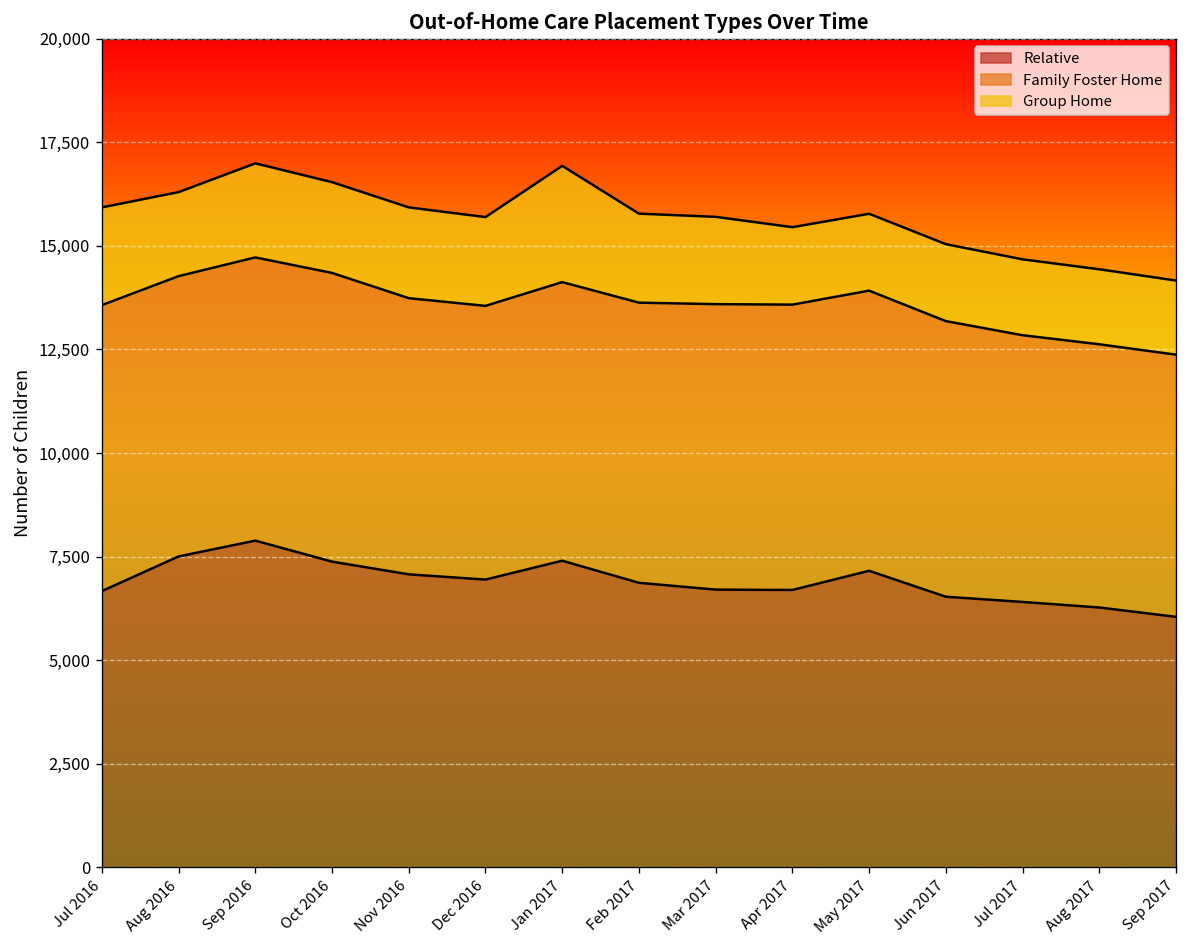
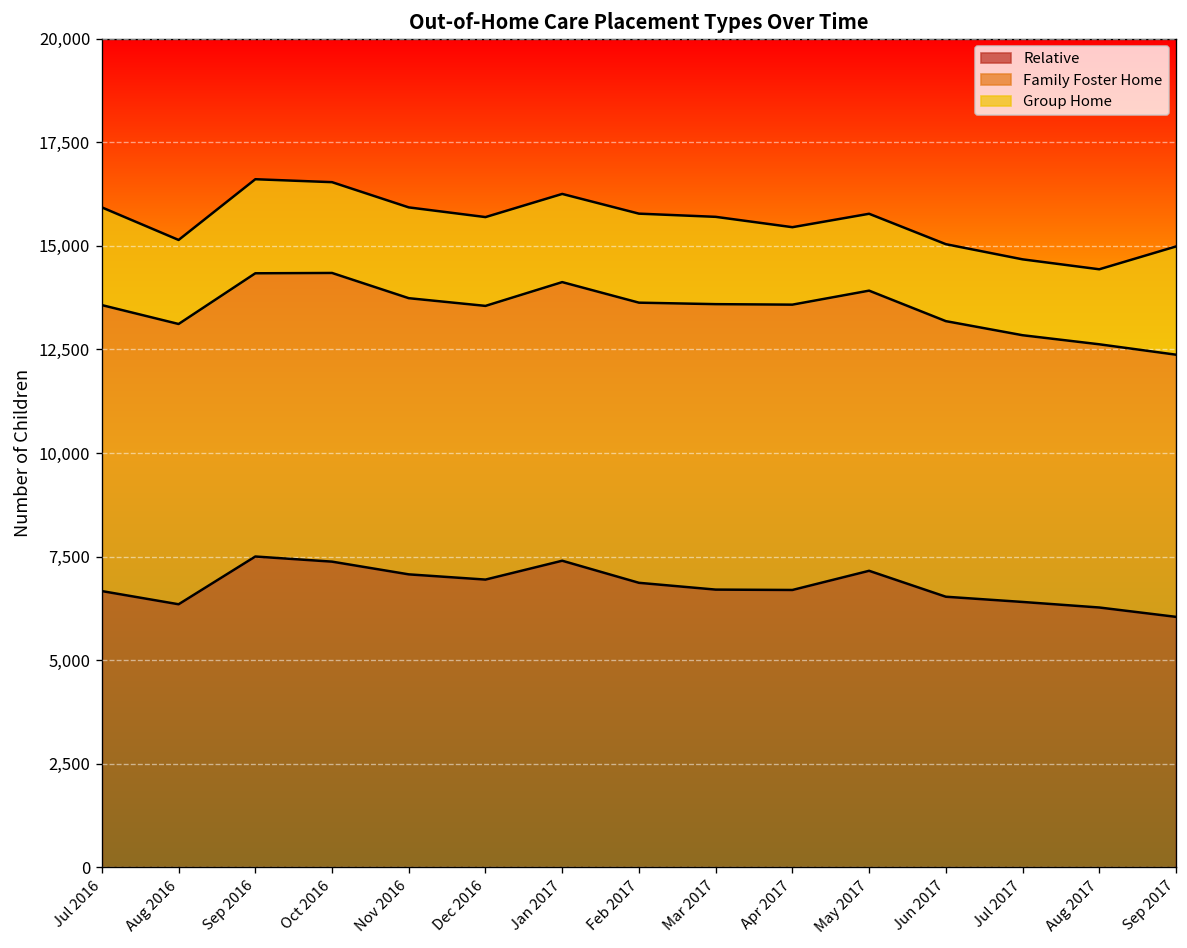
  {
    "Relative": {
      "Jul 2016": "6,700",
-     "Aug 2016": "7,500",
-     "Sep 2016": "7,900",
+     "Aug 2016": "6,300",
+     "Sep 2016": "7,500",
      "Oct 2016": "7,400",
      "Nov 2016": "7,100",
      "Dec 2016": "6,900",
      "Jan 2017": "7,400",
      "Feb 2017": "6,900",
      "Mar 2017": "6,700",
      "Apr 2017": "6,700",
      "May 2017": "7,200",
      "Jun 2017": "6,500",
      "Jul 2017": "6,400",
      "Aug 2017": "6,300",
      "Sep 2017": "6,000"
    },
    "Family Foster Home": {
      "Jul 2016": "6,900",
      "Aug 2016": "6,800",
      "Sep 2016": "6,800",
      "Oct 2016": "7,000",
      "Nov 2016": "6,700",
      "Dec 2016": "6,600",
      "Jan 2017": "6,700",
      "Feb 2017": "6,800",
      "Mar 2017": "6,900",
      "Apr 2017": "6,900",
      "May 2017": "6,800",
      "Jun 2017": "6,700",
      "Jul 2017": "6,400",
      "Aug 2017": "6,400",
      "Sep 2017": "6,300"
    },
    "Group Home": {
      "Jul 2016": "2,400",
      "Aug 2016": "2,000",
      "Sep 2016": "2,300",
      "Oct 2016": "2,200",
      "Nov 2016": "2,200",
      "Dec 2016": "2,100",
-     "Jan 2017": "2,800",
+     "Jan 2017": "2,100",
      "Feb 2017": "2,100",
      "Mar 2017": "2,100",
      "Apr 2017": "1,900",
      "May 2017": "1,900",
      "Jun 2017": "1,900",
      "Jul 2017": "1,800",
      "Aug 2017": "1,800",
-     "Sep 2017": "1,800"
+     "Sep 2017": "2,600"
    }
  }
